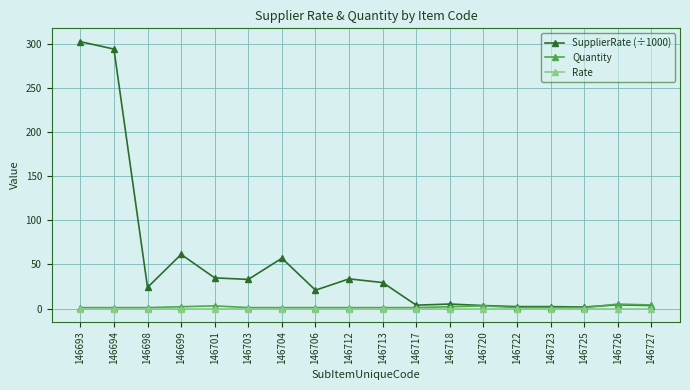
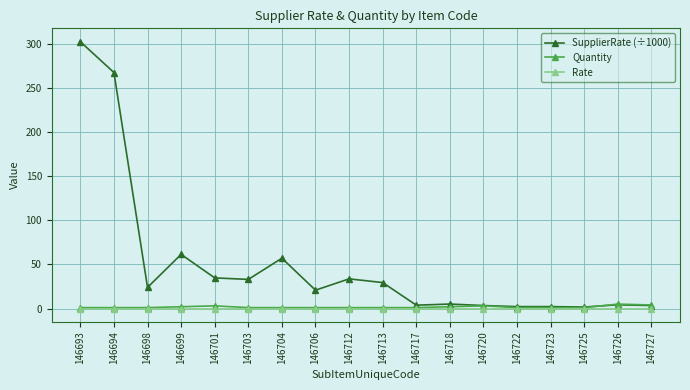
  {
    "SupplierRate (÷1000)": {
      "146693": 300,
-     "146694": 290,
+     "146694": 270,
      "146698": 20,
      "146699": 60,
      "146701": 30,
      "146703": 30,
      "146704": 60,
      "146706": 20,
      "146712": 30,
      "146713": 30,
      "146718": 10
    },
    "Quantity": {
      "146701": 0
    },
    "Rate": {
      "146701": 0,
      "146720": 0,
      "146726": 0,
      "146727": 0
    }
  }
